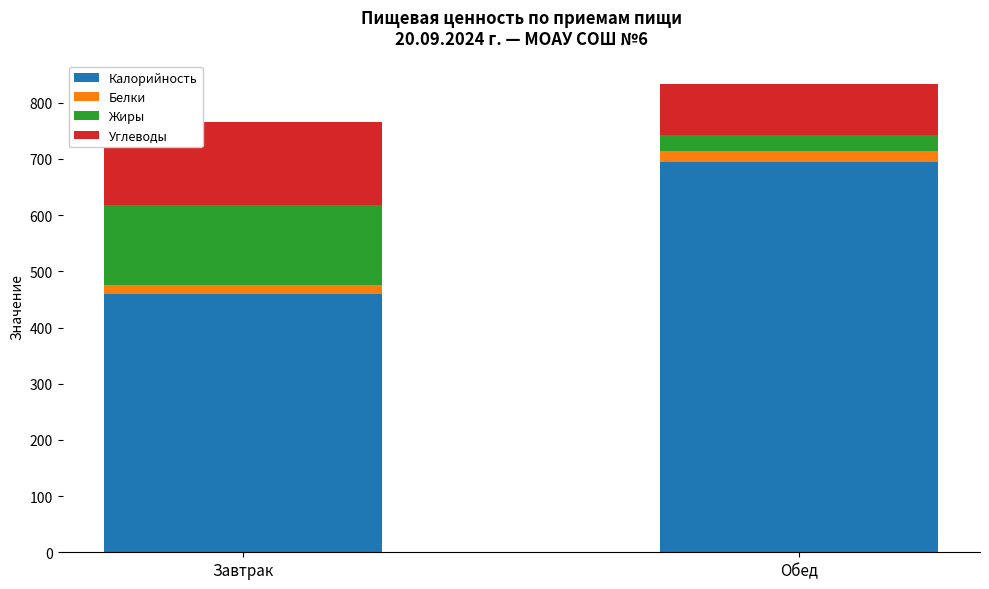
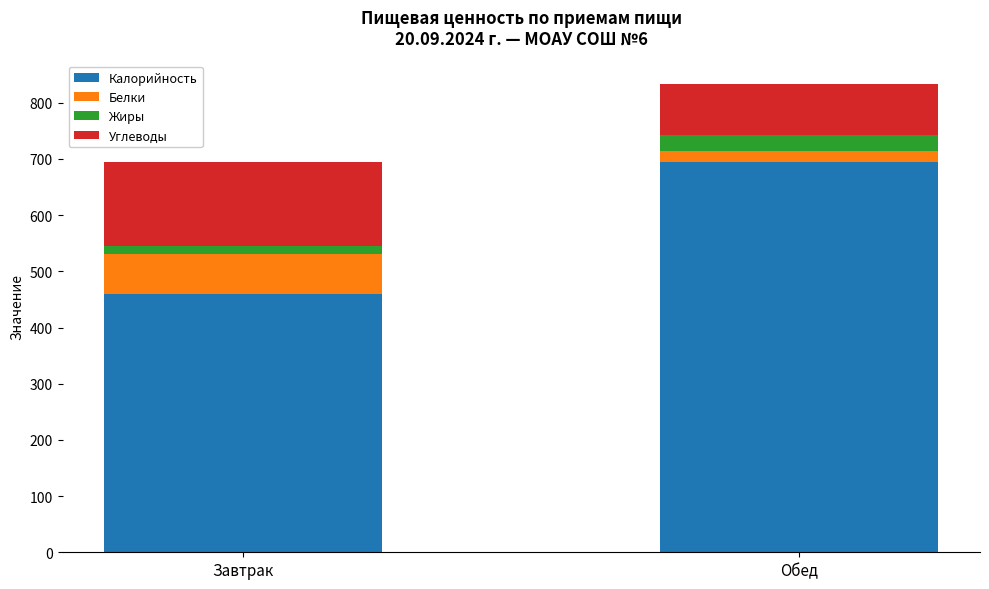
  {
    "Калорийность": {
      "Завтрак": 460,
      "Обед": 690
    },
    "Белки": {
-     "Завтрак": 20,
+     "Завтрак": 70,
      "Обед": 20
    },
    "Жиры": {
-     "Завтрак": 140,
+     "Завтрак": 20,
      "Обед": 30
    },
    "Углеводы": {
      "Завтрак": 150,
      "Обед": 90
    }
  }
